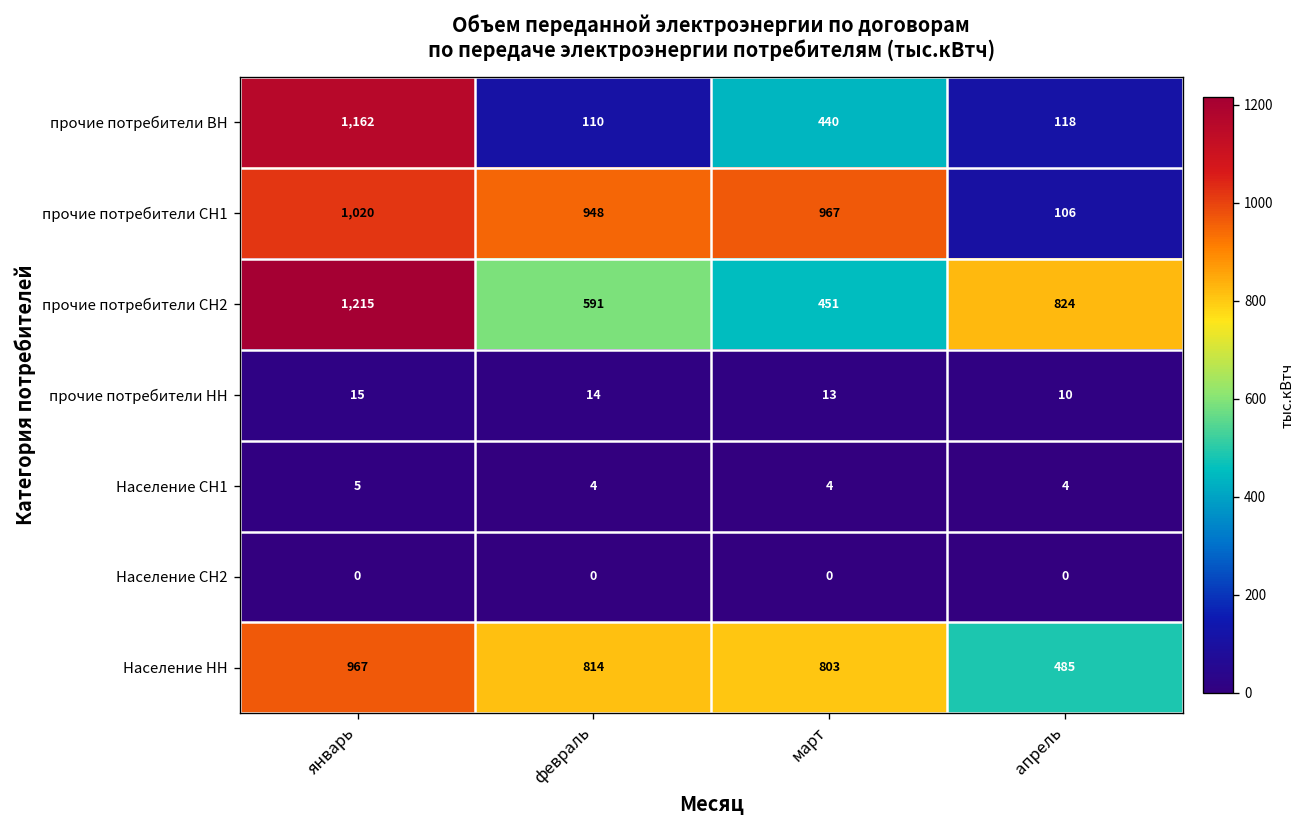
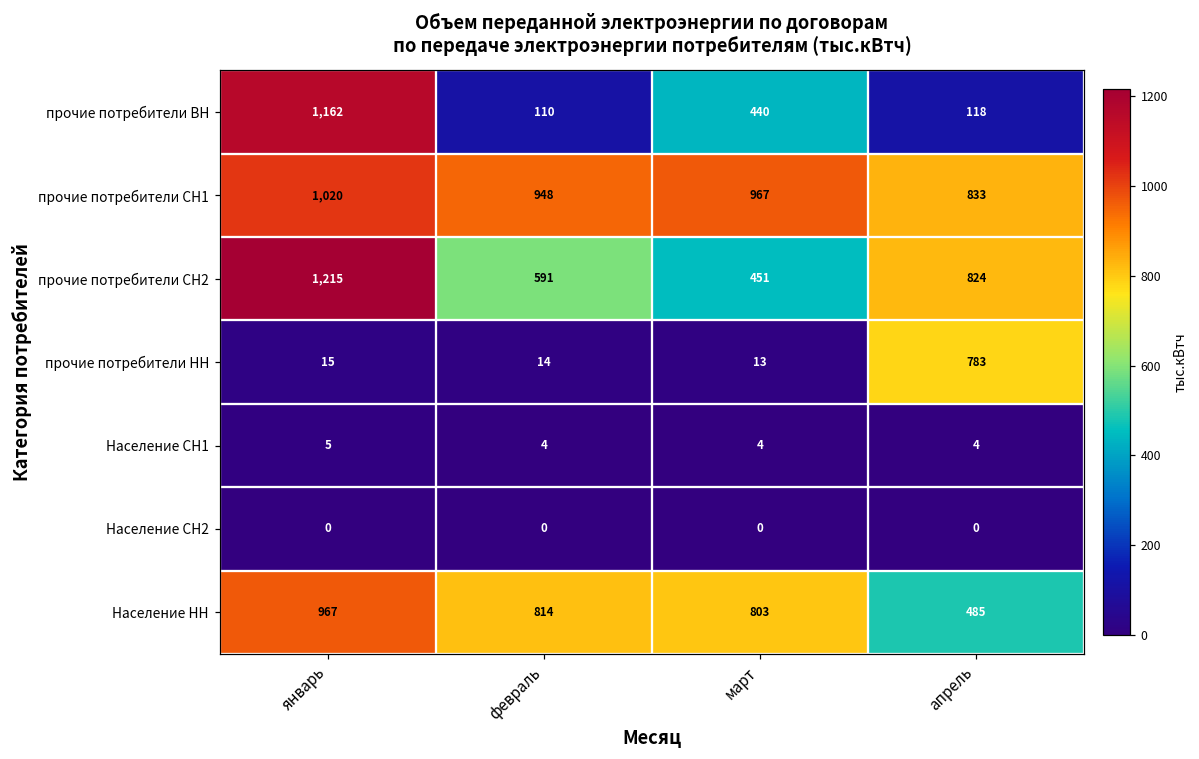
  {
    "прочие потребители ВН": {
      "январь": "1,162",
      "февраль": "110",
      "март": "440",
      "апрель": "118"
    },
    "прочие потребители СН1": {
      "январь": "1,020",
      "февраль": "948",
      "март": "967",
-     "апрель": "106"
+     "апрель": "833"
    },
    "прочие потребители СН2": {
      "январь": "1,215",
      "февраль": "591",
      "март": "451",
      "апрель": "824"
    },
    "прочие потребители НН": {
      "январь": "15",
      "февраль": "14",
      "март": "13",
-     "апрель": "10"
+     "апрель": "783"
    },
    "Население СН1": {
      "январь": "5",
      "февраль": "4",
      "март": "4",
      "апрель": "4"
    },
    "Население СН2": {
      "январь": "0",
      "февраль": "0",
      "март": "0",
      "апрель": "0"
    },
    "Население НН": {
      "январь": "967",
      "февраль": "814",
      "март": "803",
      "апрель": "485"
    }
  }
